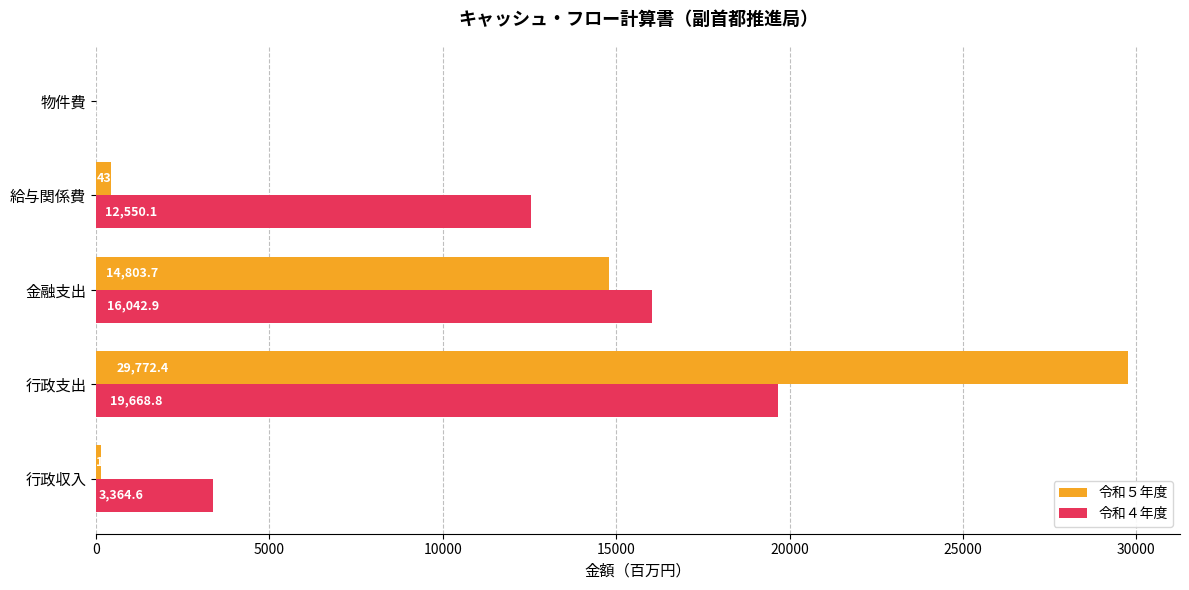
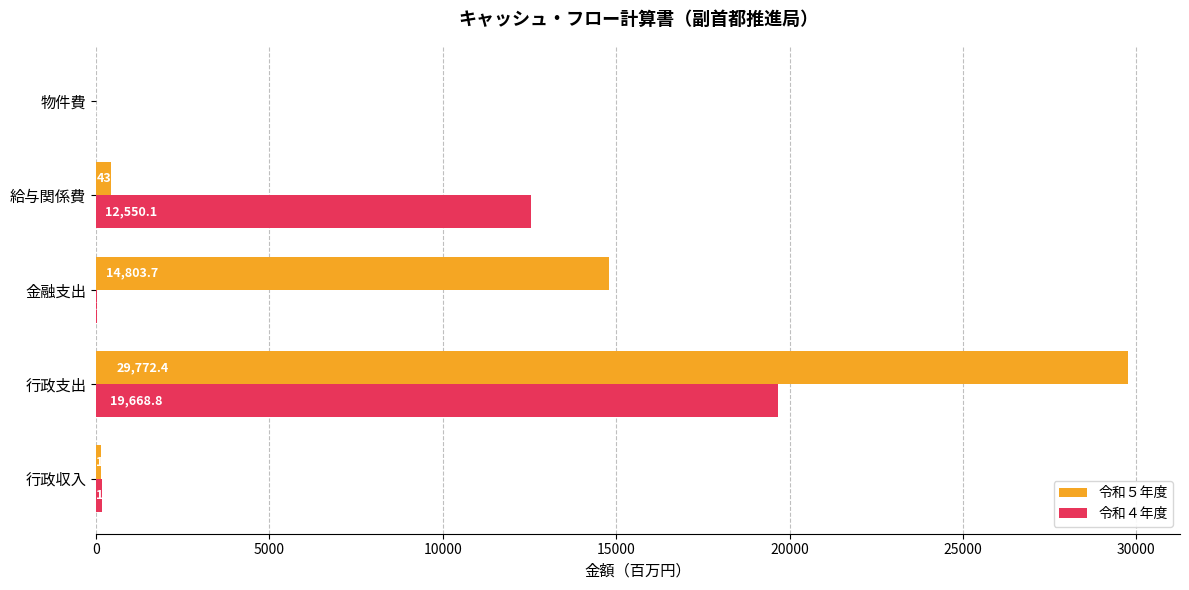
  {
    "令和５年度": {
      "金融支出": "14,803.7",
      "行政支出": "29,772.4"
    },
    "令和４年度": {
-     "金融支出": "16000",
-     "行政収入": "3400"
+     "金融支出": "0",
+     "行政収入": "200"
    }
  }
